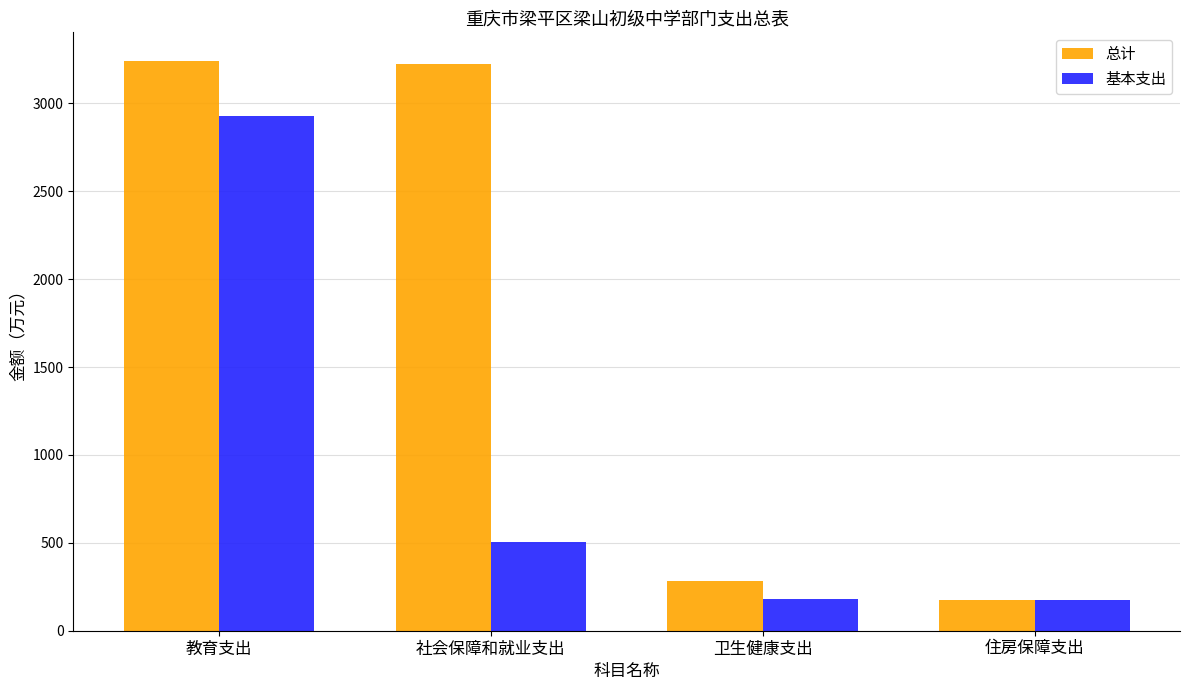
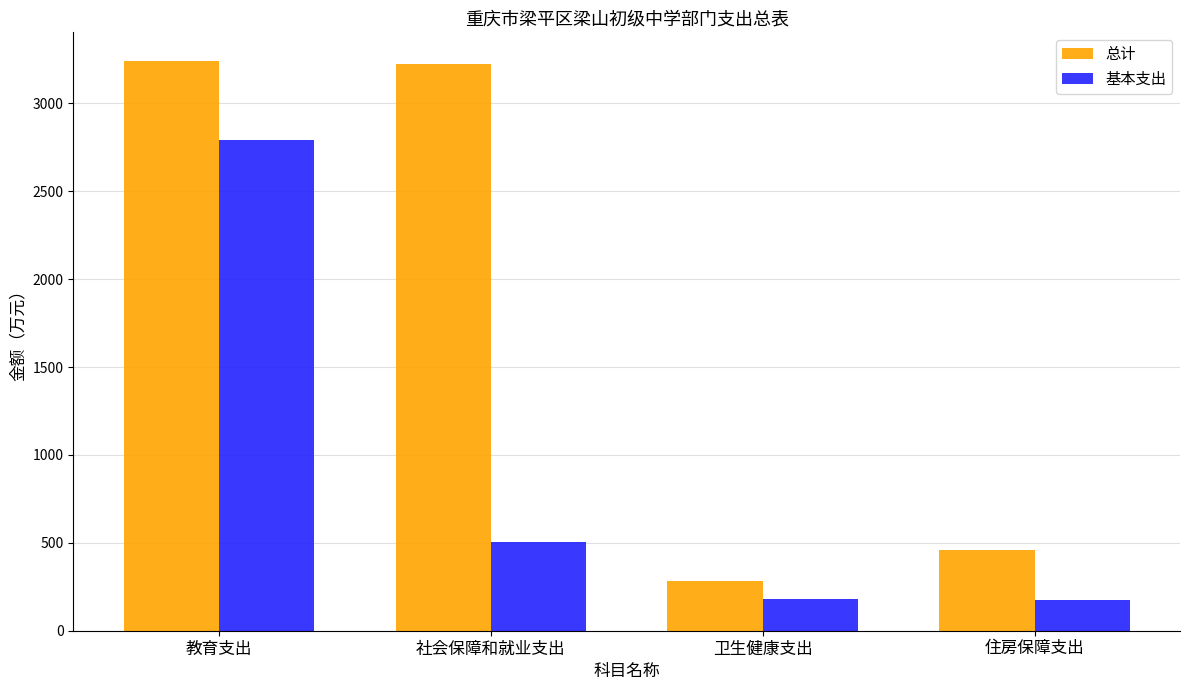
  {
    "总计": {
      "教育支出": 3240,
      "社会保障和就业支出": 3220,
      "卫生健康支出": 280,
-     "住房保障支出": 170
+     "住房保障支出": 460
    },
    "基本支出": {
-     "教育支出": 2930,
+     "教育支出": 2790,
      "社会保障和就业支出": 510,
      "卫生健康支出": 180,
      "住房保障支出": 170
    }
  }
